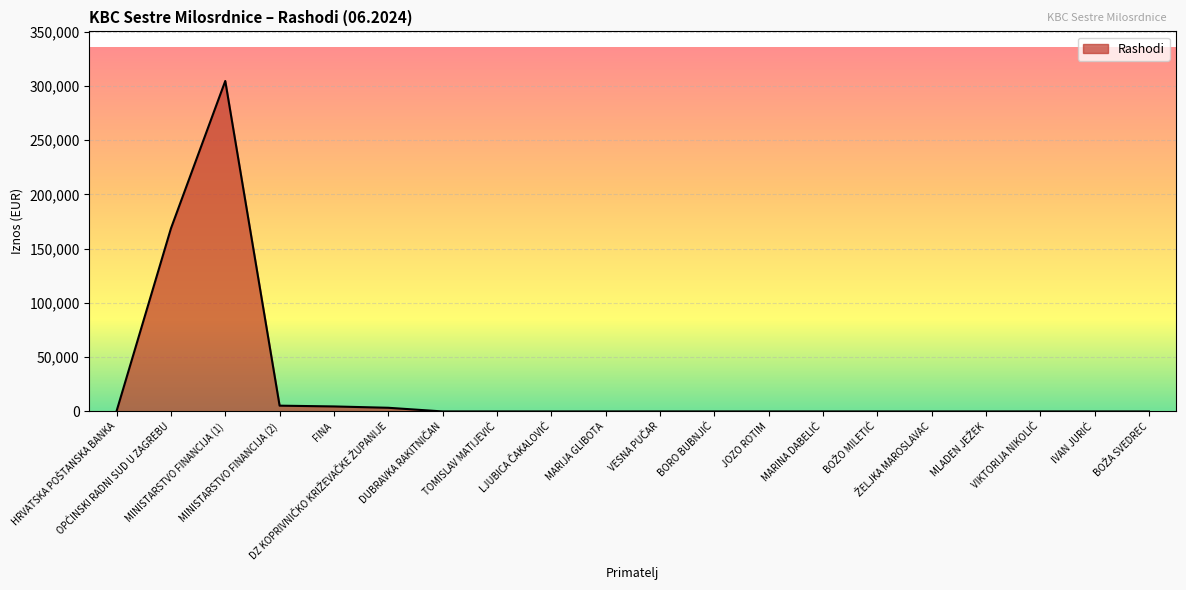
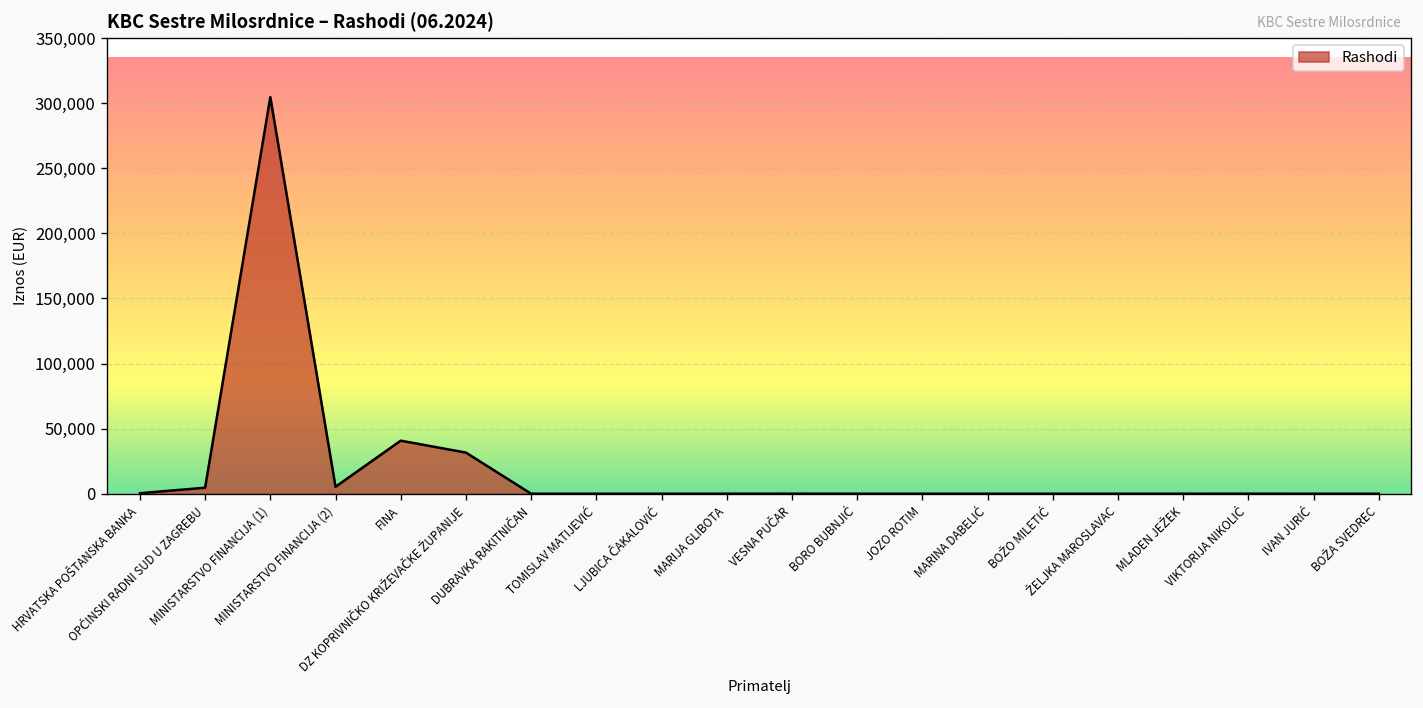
  {
    "HRVATSKA POŠTANSKA BANKA": "0",
-   "OPĆINSKI RADNI SUD U ZAGREBU": "169,000",
+   "OPĆINSKI RADNI SUD U ZAGREBU": "5,000",
    "MINISTARSTVO FINANCIJA (1)": "305,000",
    "MINISTARSTVO FINANCIJA (2)": "5,000",
-   "FINA": "5,000",
-   "DZ KOPRIVNIČKO KRIŽEVAČKE ŽUPANIJE": "3,000",
+   "FINA": "41,000",
+   "DZ KOPRIVNIČKO KRIŽEVAČKE ŽUPANIJE": "32,000",
    "DUBRAVKA RAKITNIČAN": "0",
    "TOMISLAV MATIJEVIĆ": "0",
    "LJUBICA ČAKALOVIĆ": "0",
    "MARIJA GLIBOTA": "0",
    "VESNA PUČAR": "0",
    "BORO BUBNJIĆ": "0",
    "JOZO ROTIM": "0",
    "MARINA DABELIĆ": "0",
    "BOŽO MILETIĆ": "0",
    "ŽELJKA MAROSLAVAC": "0",
    "MLADEN JEŽEK": "0",
    "VIKTORIJA NIKOLIĆ": "0",
    "IVAN JURIĆ": "0",
    "BOŽA SVEDREC": "0"
  }
